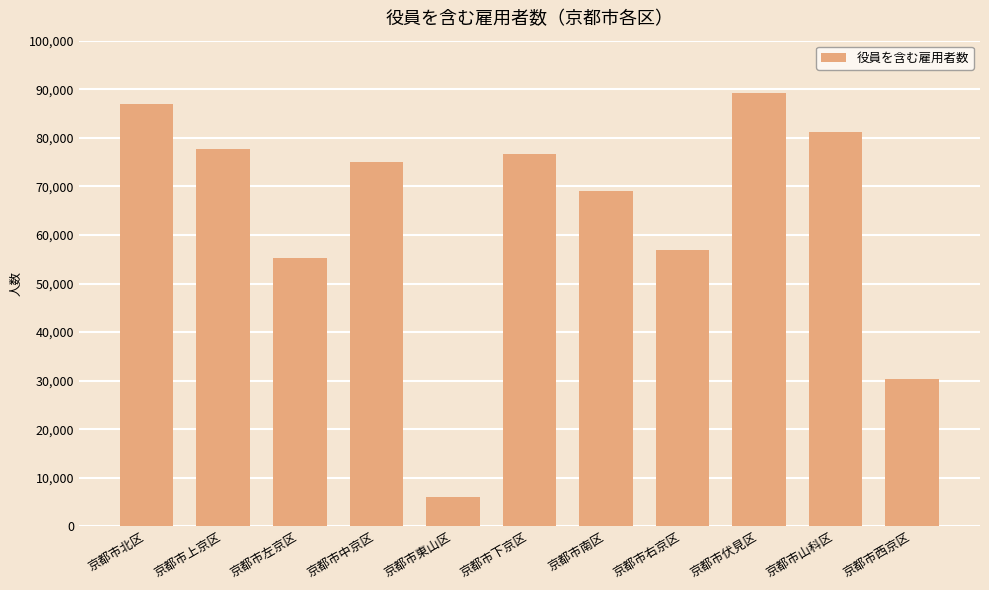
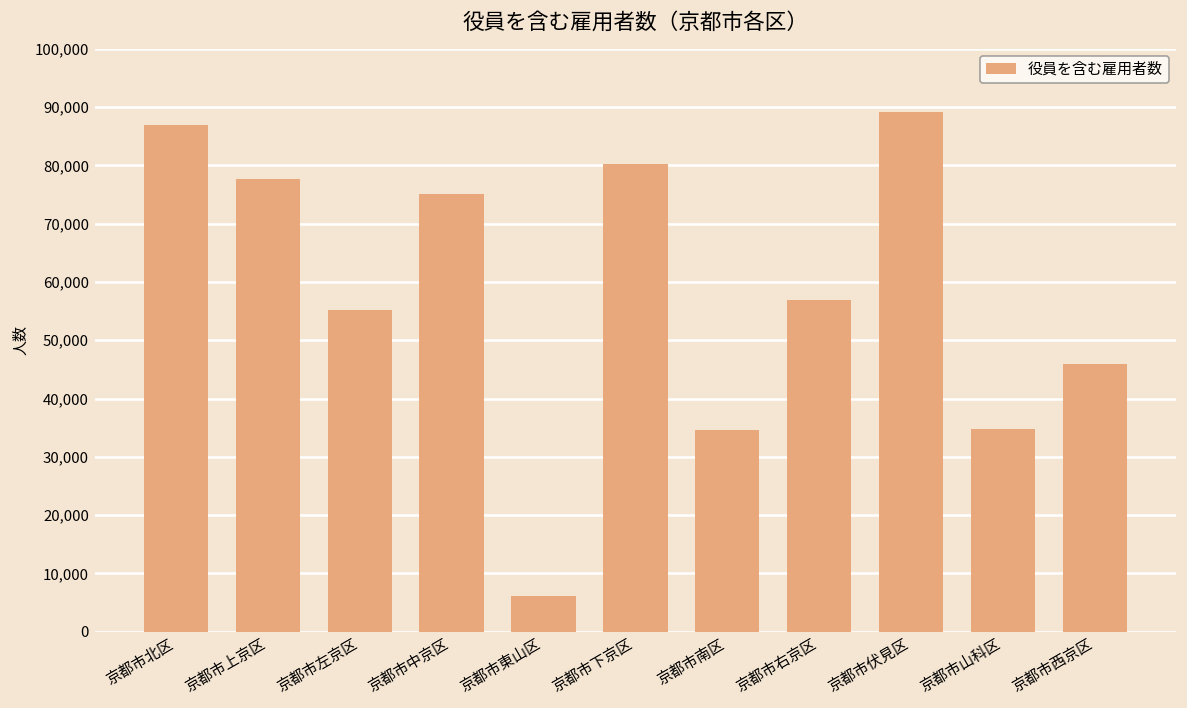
  {
    "京都市北区": "87,000",
    "京都市上京区": "78,000",
    "京都市左京区": "55,000",
    "京都市中京区": "75,000",
    "京都市東山区": "6,000",
-   "京都市下京区": "77,000",
-   "京都市南区": "69,000",
+   "京都市下京区": "80,000",
+   "京都市南区": "35,000",
    "京都市右京区": "57,000",
    "京都市伏見区": "89,000",
-   "京都市山科区": "81,000",
-   "京都市西京区": "30,000"
+   "京都市山科区": "35,000",
+   "京都市西京区": "46,000"
  }
